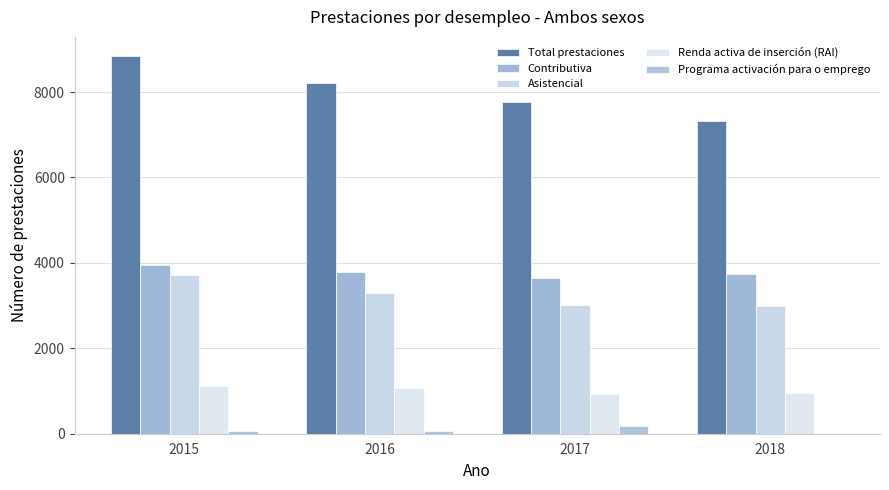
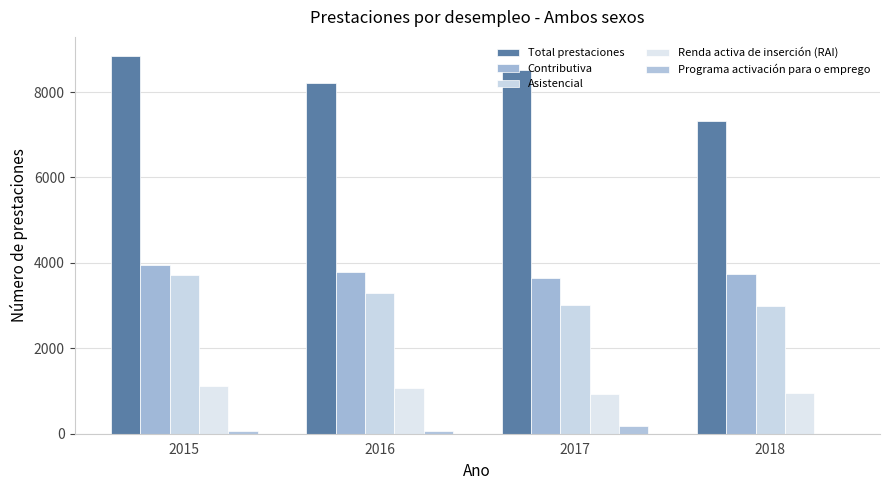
  {
    "Total prestaciones": {
      "2015": 8800,
      "2016": 8200,
-     "2017": 7800,
+     "2017": 8500,
      "2018": 7300
    }
  }
